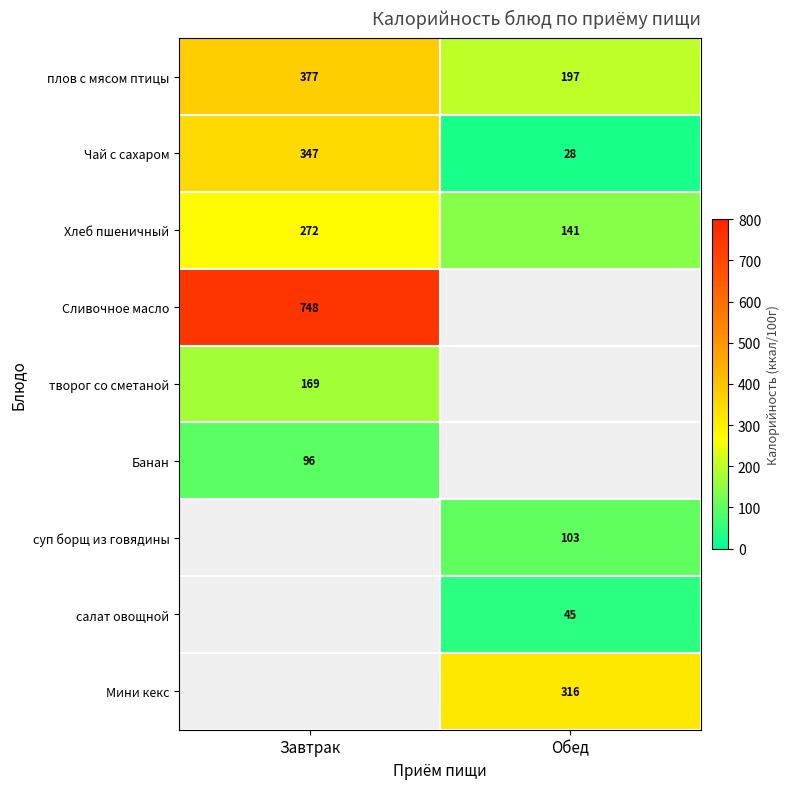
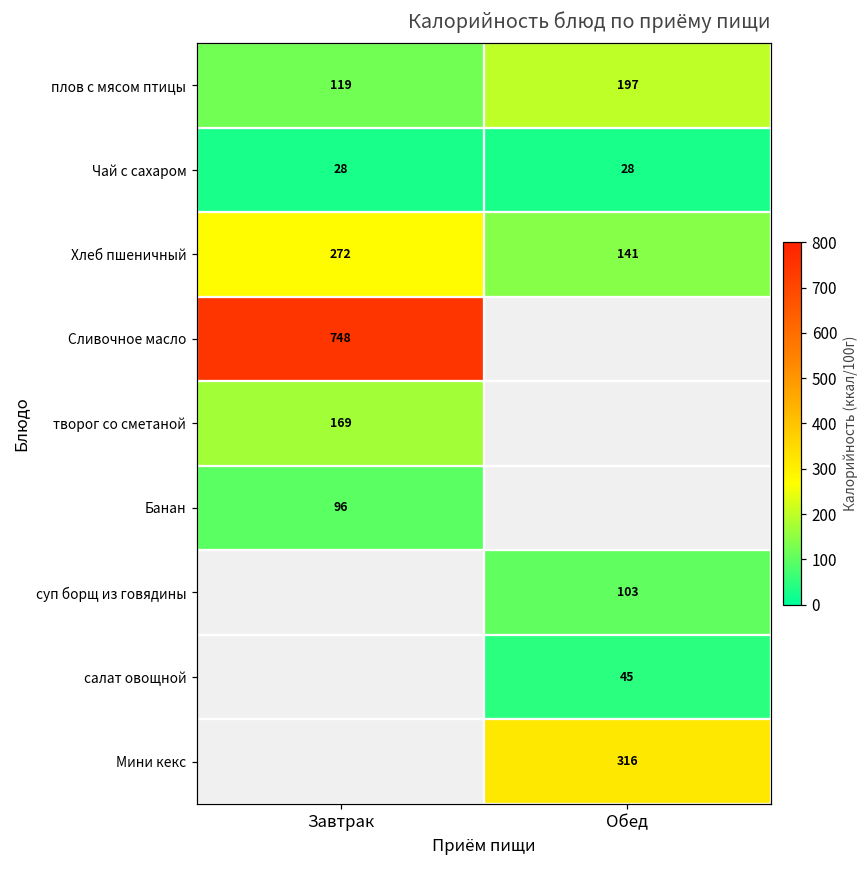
  {
    "плов с мясом птицы": {
-     "Завтрак": 377,
+     "Завтрак": 119,
      "Обед": 197
    },
    "Чай с сахаром": {
-     "Завтрак": 347,
+     "Завтрак": 28,
      "Обед": 28
    },
    "Хлеб пшеничный": {
      "Завтрак": 272,
      "Обед": 141
    },
    "Сливочное масло": {
      "Завтрак": 748
    },
    "творог со сметаной": {
      "Завтрак": 169
    },
    "Банан": {
      "Завтрак": 96
    },
    "суп борщ из говядины": {
      "Обед": 103
    },
    "салат овощной": {
      "Обед": 45
    },
    "Мини кекс": {
      "Обед": 316
    }
  }
